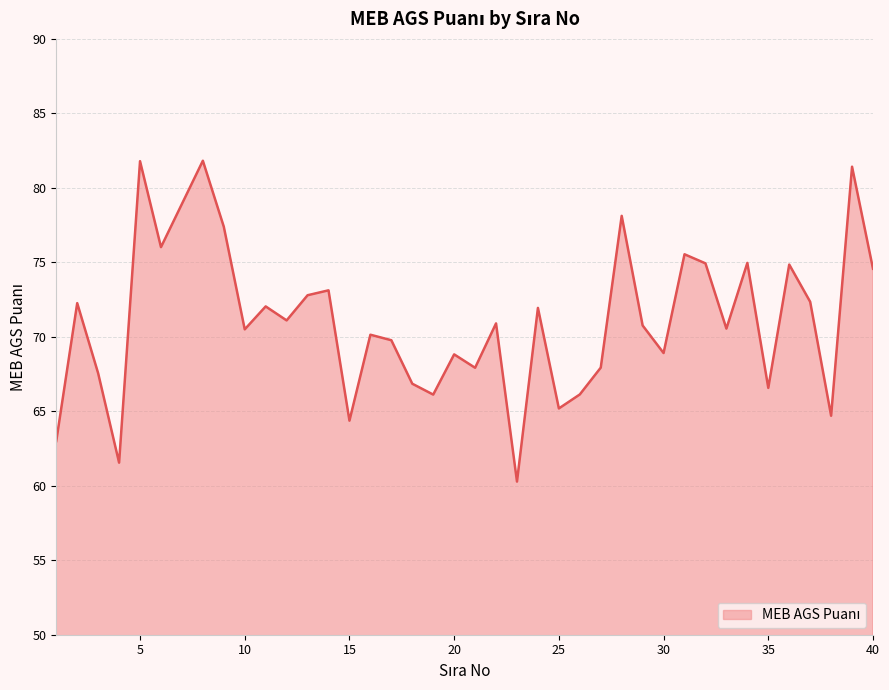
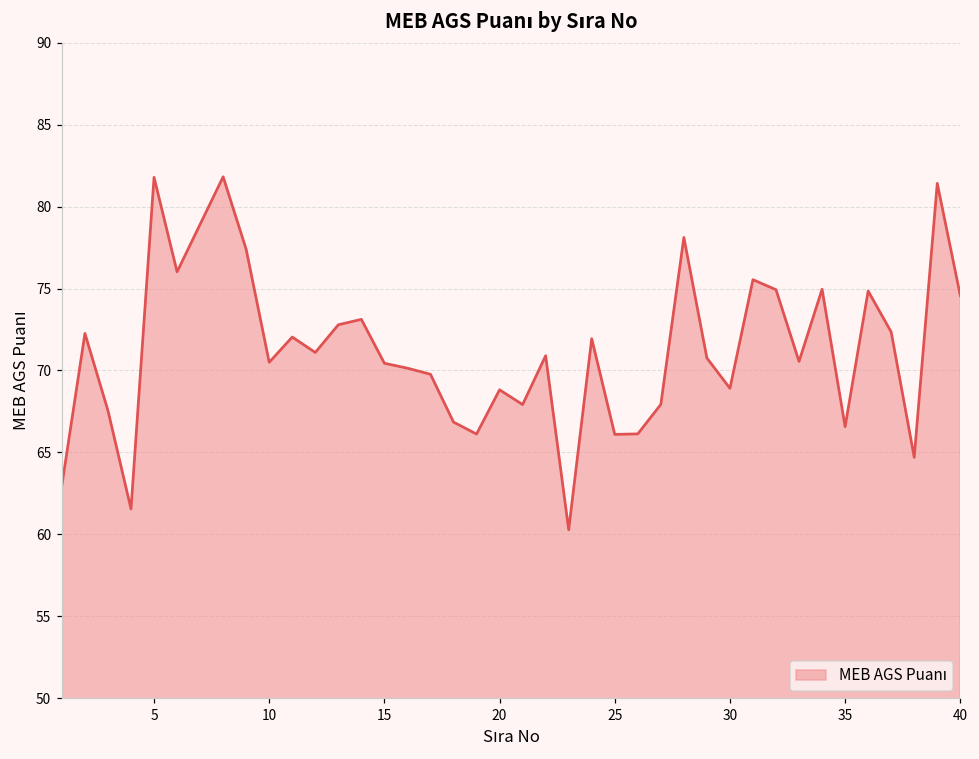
  {
    "5": 81.8,
    "10": 70.5,
-   "15": 64.4,
+   "15": 70.4,
    "20": 68.8,
-   "25": 65.2,
+   "25": 66.1,
    "30": 68.9,
    "35": 66.6,
    "40": 74.6
  }
